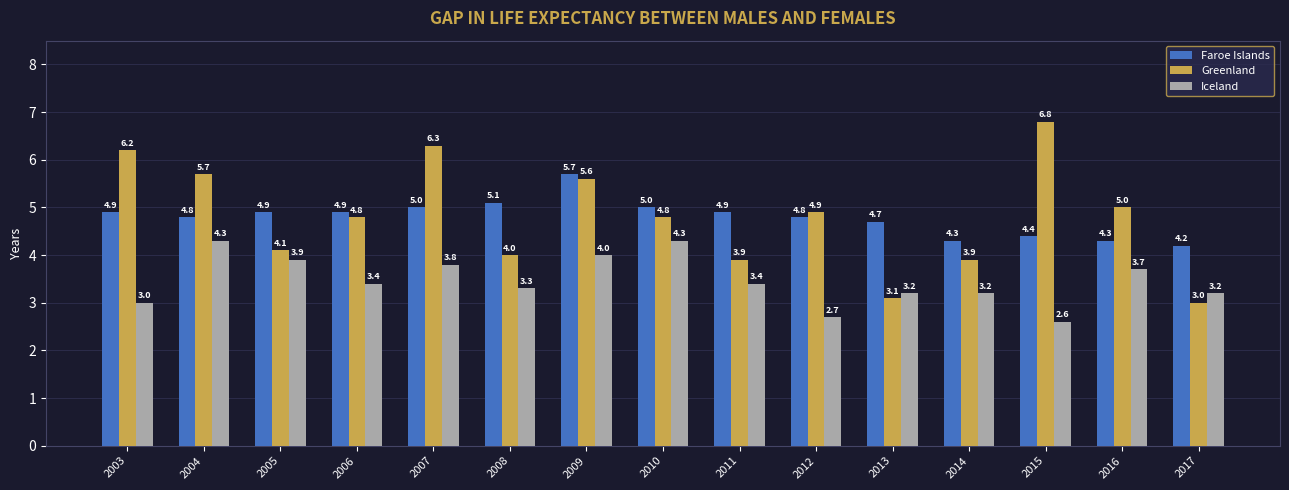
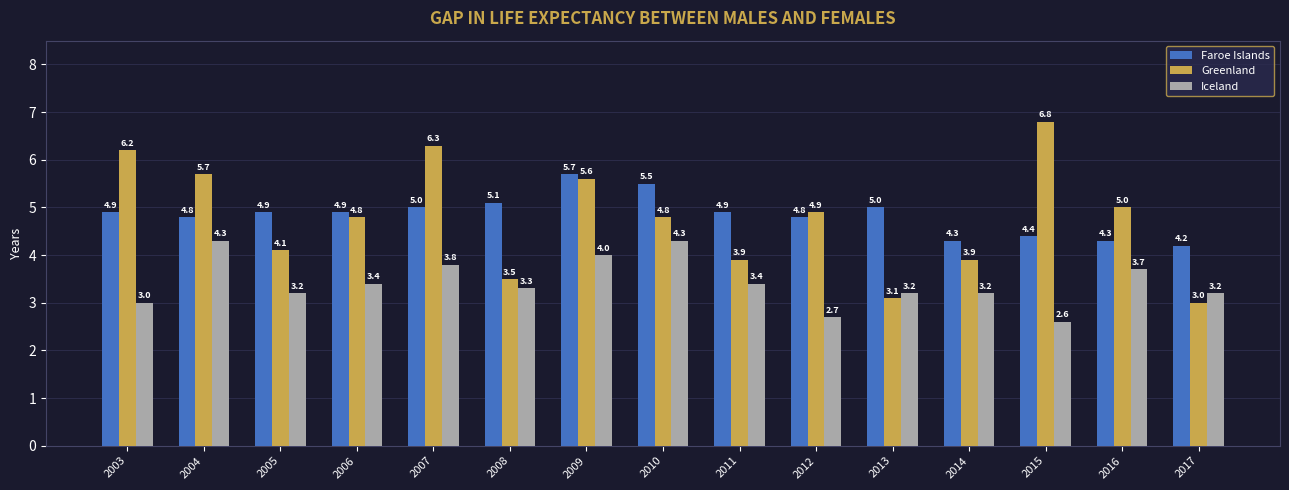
  {
    "Faroe Islands": {
      "2003": 4.9,
      "2004": 4.8,
      "2005": 4.9,
      "2006": 4.9,
      "2007": 5.0,
      "2008": 5.1,
      "2009": 5.7,
-     "2010": 5.0,
+     "2010": 5.5,
      "2011": 4.9,
      "2012": 4.8,
-     "2013": 4.7,
+     "2013": 5.0,
      "2014": 4.3,
      "2015": 4.4,
      "2016": 4.3,
      "2017": 4.2
    },
    "Greenland": {
      "2003": 6.2,
      "2004": 5.7,
      "2005": 4.1,
      "2006": 4.8,
      "2007": 6.3,
-     "2008": 4.0,
+     "2008": 3.5,
      "2009": 5.6,
      "2010": 4.8,
      "2011": 3.9,
      "2012": 4.9,
      "2013": 3.1,
      "2014": 3.9,
      "2015": 6.8,
      "2016": 5.0,
      "2017": 3.0
    },
    "Iceland": {
      "2003": 3.0,
      "2004": 4.3,
-     "2005": 3.9,
+     "2005": 3.2,
      "2006": 3.4,
      "2007": 3.8,
      "2008": 3.3,
      "2009": 4.0,
      "2010": 4.3,
      "2011": 3.4,
      "2012": 2.7,
      "2013": 3.2,
      "2014": 3.2,
      "2015": 2.6,
      "2016": 3.7,
      "2017": 3.2
    }
  }
